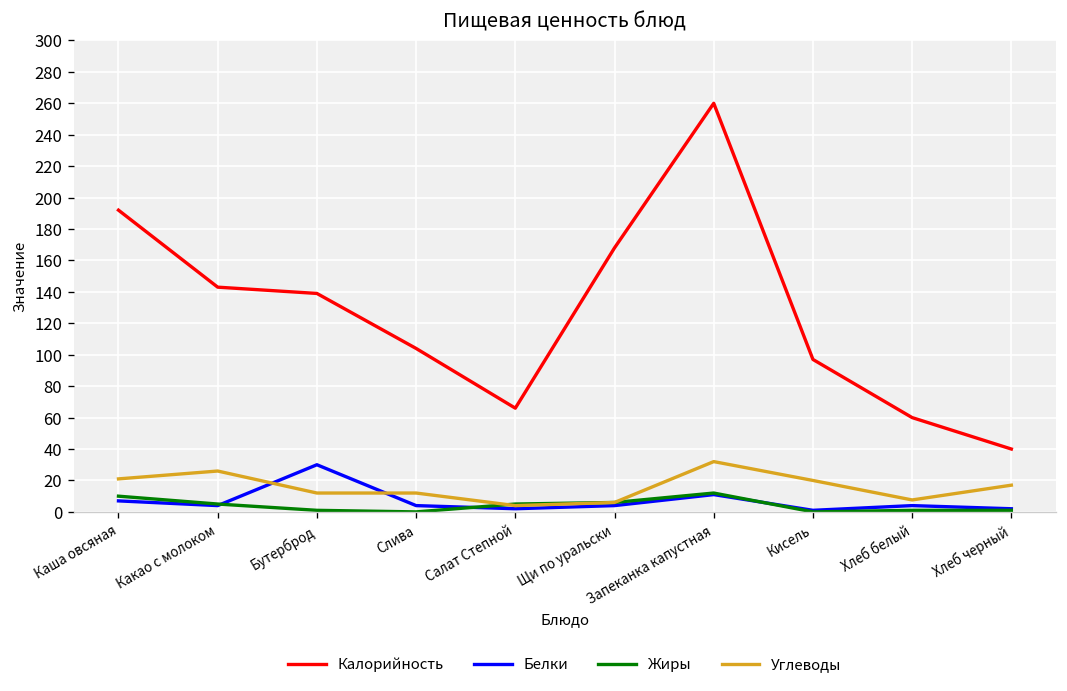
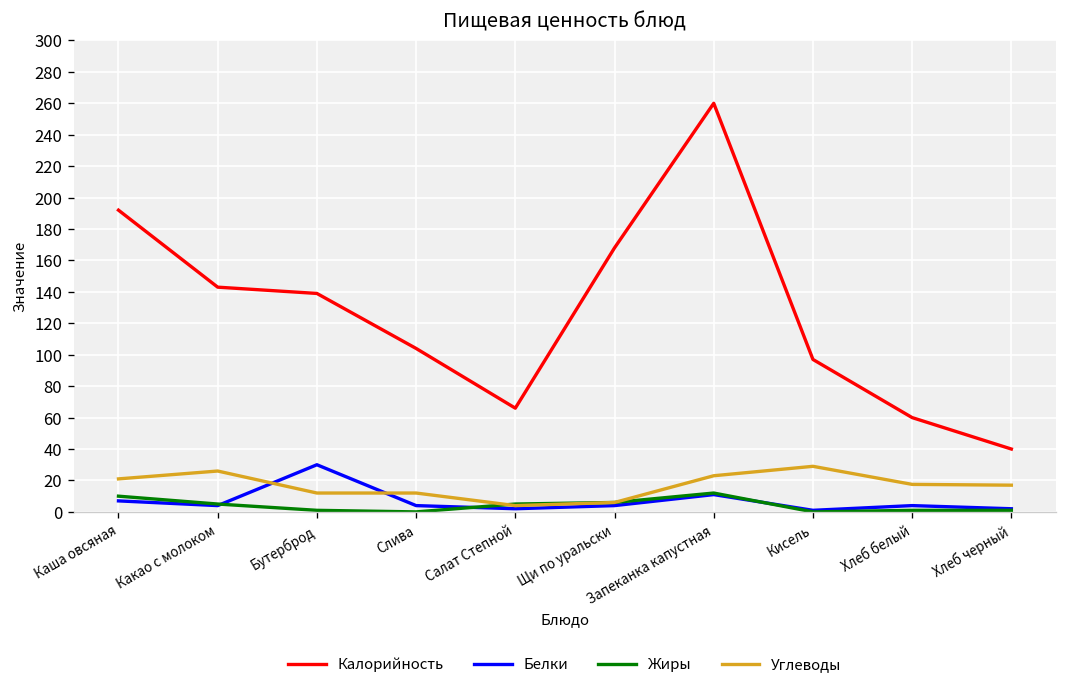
  {
    "Калорийность": {
      "Каша овсяная": 192,
      "Какао с молоком": 143,
      "Бутерброд": 139,
      "Слива": 104,
      "Салат Степной": 66,
      "Щи по уральски": 168,
      "Запеканка капустная": 260,
      "Кисель": 97,
      "Хлеб белый": 60,
      "Хлеб черный": 40
    },
    "Белки": {
      "Каша овсяная": 7,
      "Бутерброд": 30,
      "Слива": 4,
      "Салат Степной": 2,
      "Щи по уральски": 4,
      "Хлеб белый": 4
    },
    "Жиры": {
      "Каша овсяная": 10,
      "Бутерброд": 1,
      "Слива": 0,
      "Хлеб белый": 1
    },
    "Углеводы": {
      "Каша овсяная": 21,
      "Какао с молоком": 26,
      "Бутерброд": 12,
      "Слива": 12,
-     "Запеканка капустная": 32,
-     "Кисель": 20,
-     "Хлеб белый": 8,
+     "Запеканка капустная": 23,
+     "Кисель": 29,
+     "Хлеб белый": 18,
      "Хлеб черный": 17
    }
  }
